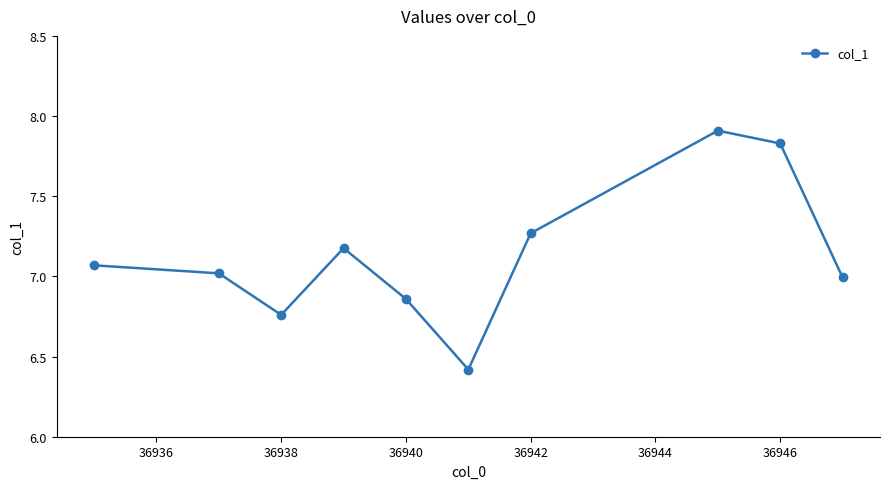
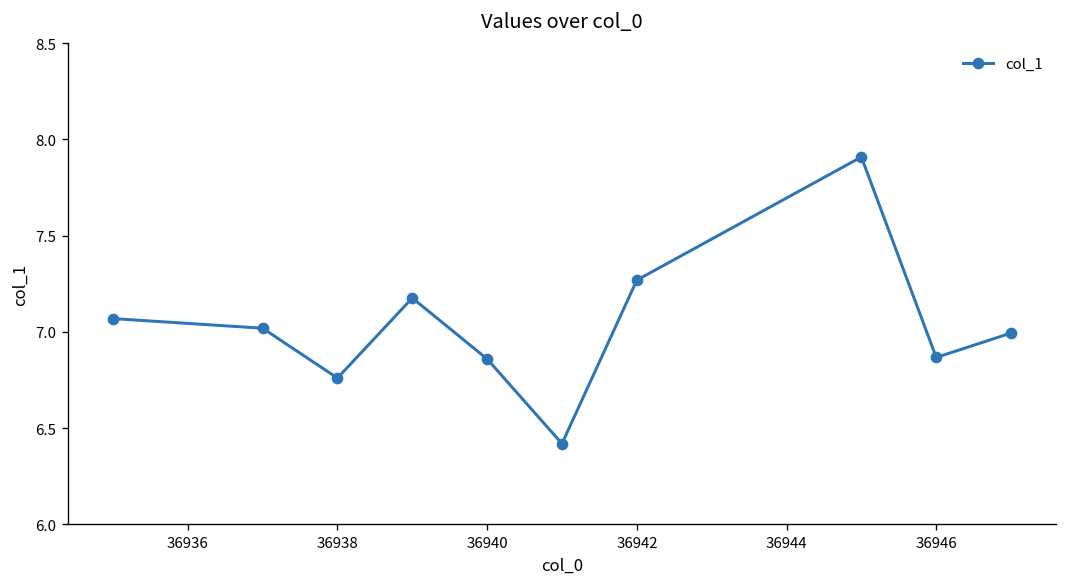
  {
    "36938": 6.76,
    "36940": 6.86,
    "36942": 7.27,
-   "36946": 7.83
+   "36946": 6.87
  }
